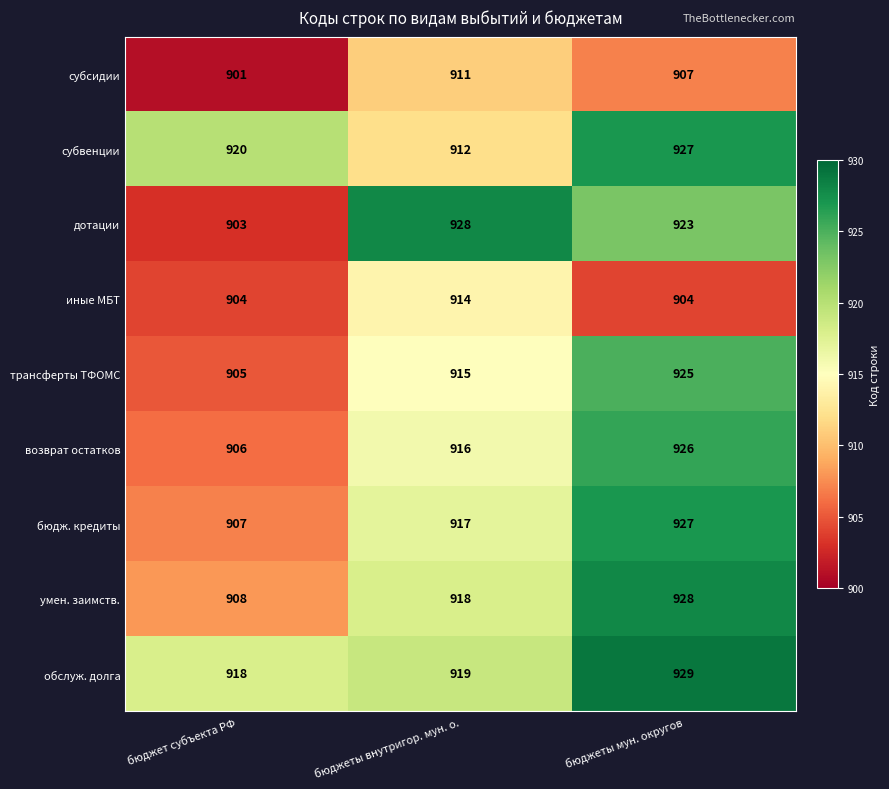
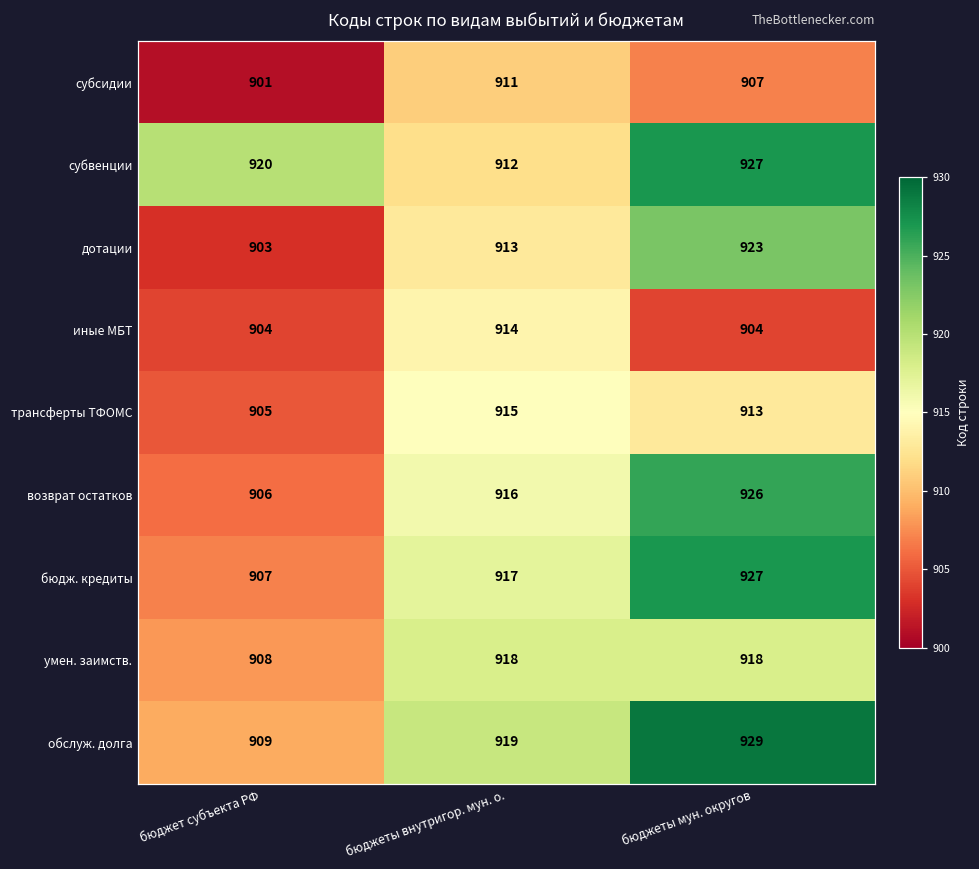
  {
    "субсидии": {
      "бюджет субъекта РФ": 901,
      "бюджеты внутригор. мун. о.": 911,
      "бюджеты мун. округов": 907
    },
    "субвенции": {
      "бюджет субъекта РФ": 920,
      "бюджеты внутригор. мун. о.": 912,
      "бюджеты мун. округов": 927
    },
    "дотации": {
      "бюджет субъекта РФ": 903,
-     "бюджеты внутригор. мун. о.": 928,
+     "бюджеты внутригор. мун. о.": 913,
      "бюджеты мун. округов": 923
    },
    "иные МБТ": {
      "бюджет субъекта РФ": 904,
      "бюджеты внутригор. мун. о.": 914,
      "бюджеты мун. округов": 904
    },
    "трансферты ТФОМС": {
      "бюджет субъекта РФ": 905,
      "бюджеты внутригор. мун. о.": 915,
-     "бюджеты мун. округов": 925
+     "бюджеты мун. округов": 913
    },
    "возврат остатков": {
      "бюджет субъекта РФ": 906,
      "бюджеты внутригор. мун. о.": 916,
      "бюджеты мун. округов": 926
    },
    "бюдж. кредиты": {
      "бюджет субъекта РФ": 907,
      "бюджеты внутригор. мун. о.": 917,
      "бюджеты мун. округов": 927
    },
    "умен. заимств.": {
      "бюджет субъекта РФ": 908,
      "бюджеты внутригор. мун. о.": 918,
-     "бюджеты мун. округов": 928
+     "бюджеты мун. округов": 918
    },
    "обслуж. долга": {
-     "бюджет субъекта РФ": 918,
+     "бюджет субъекта РФ": 909,
      "бюджеты внутригор. мун. о.": 919,
      "бюджеты мун. округов": 929
    }
  }
